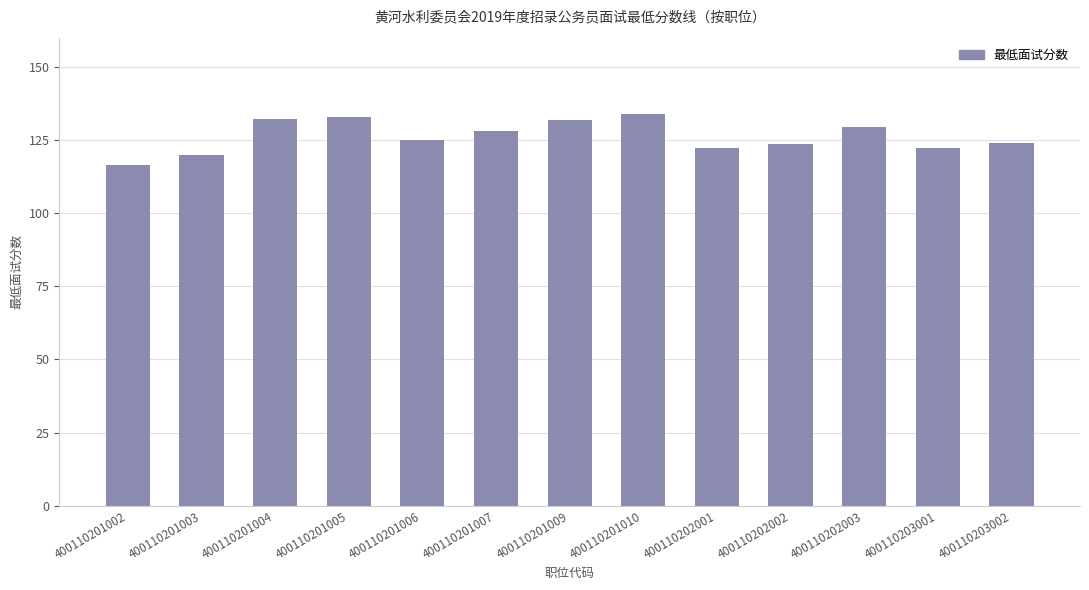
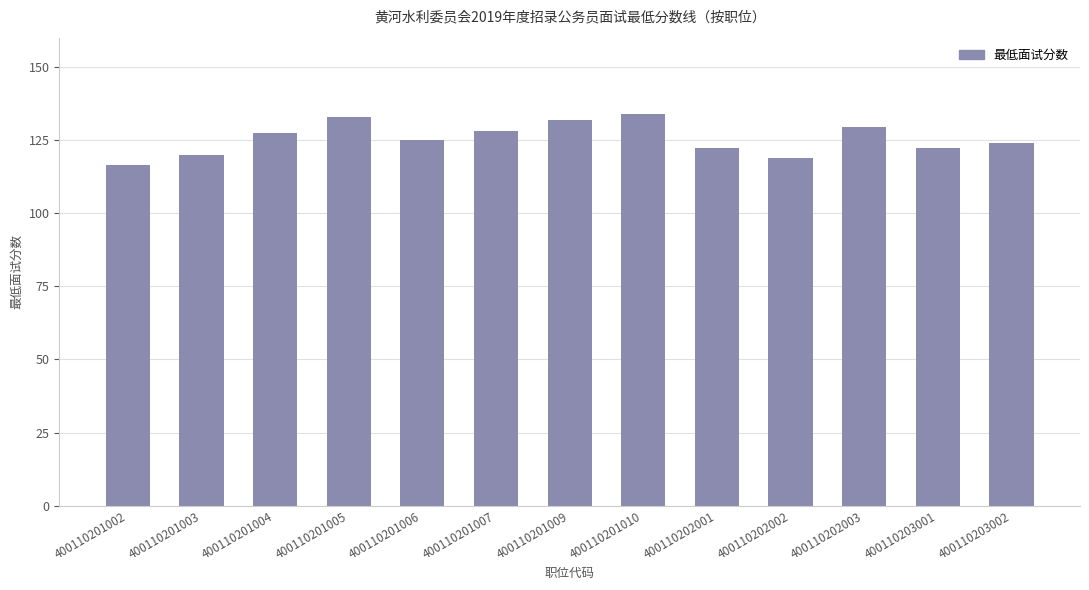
  {
    "400110201002": 117,
    "400110201003": 120,
-   "400110201004": 132,
+   "400110201004": 127,
    "400110201005": 133,
    "400110201006": 125,
    "400110201007": 128,
    "400110201009": 132,
    "400110201010": 134,
    "400110202001": 122,
-   "400110202002": 124,
+   "400110202002": 119,
    "400110202003": 130,
    "400110203001": 122,
    "400110203002": 124
  }
